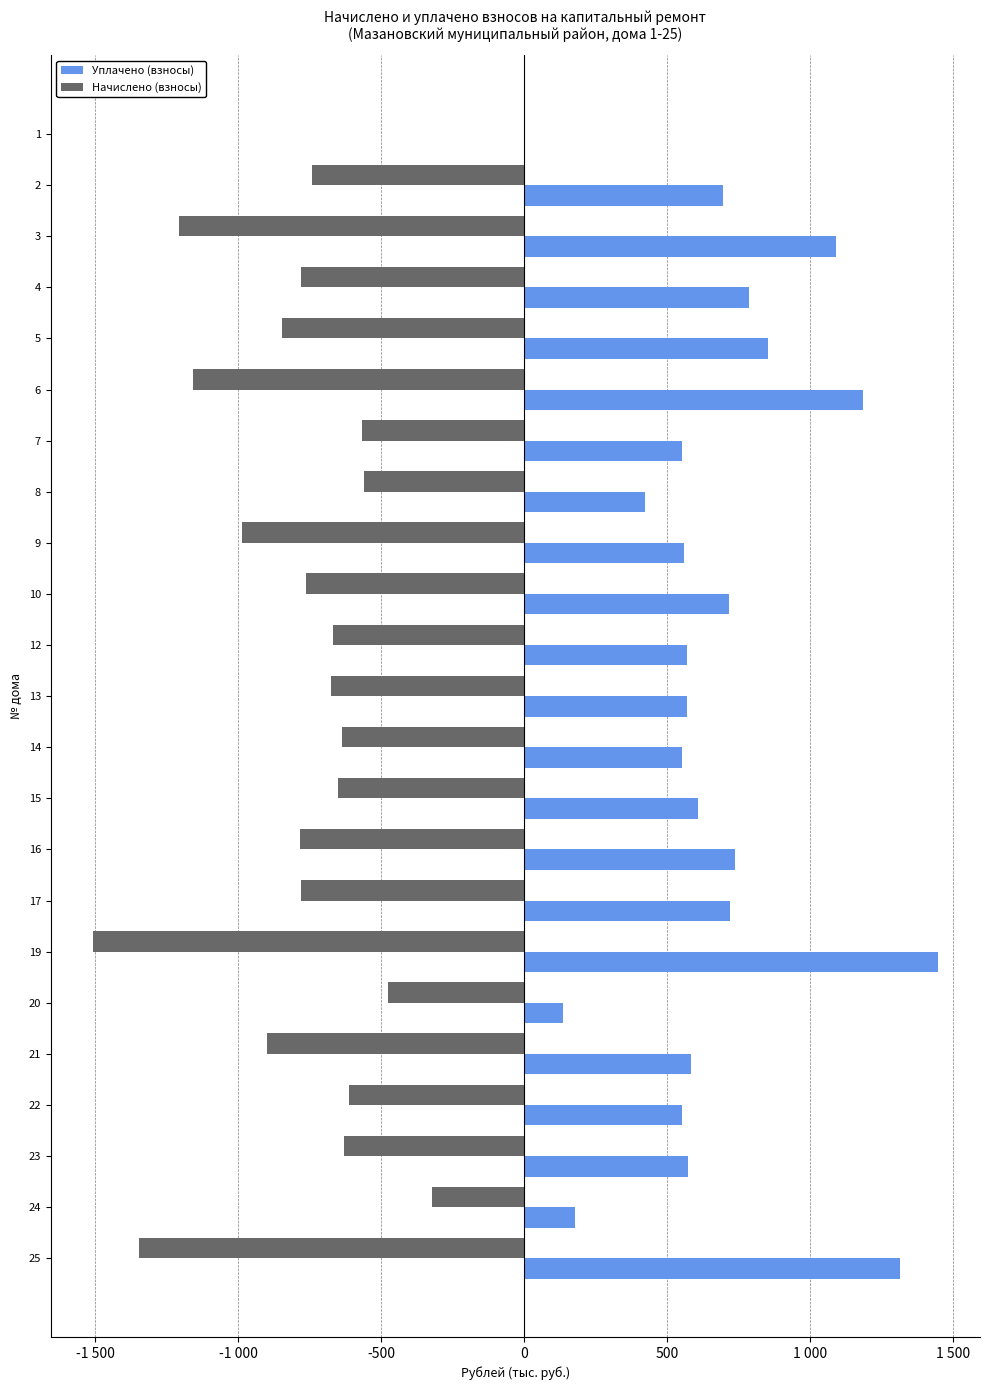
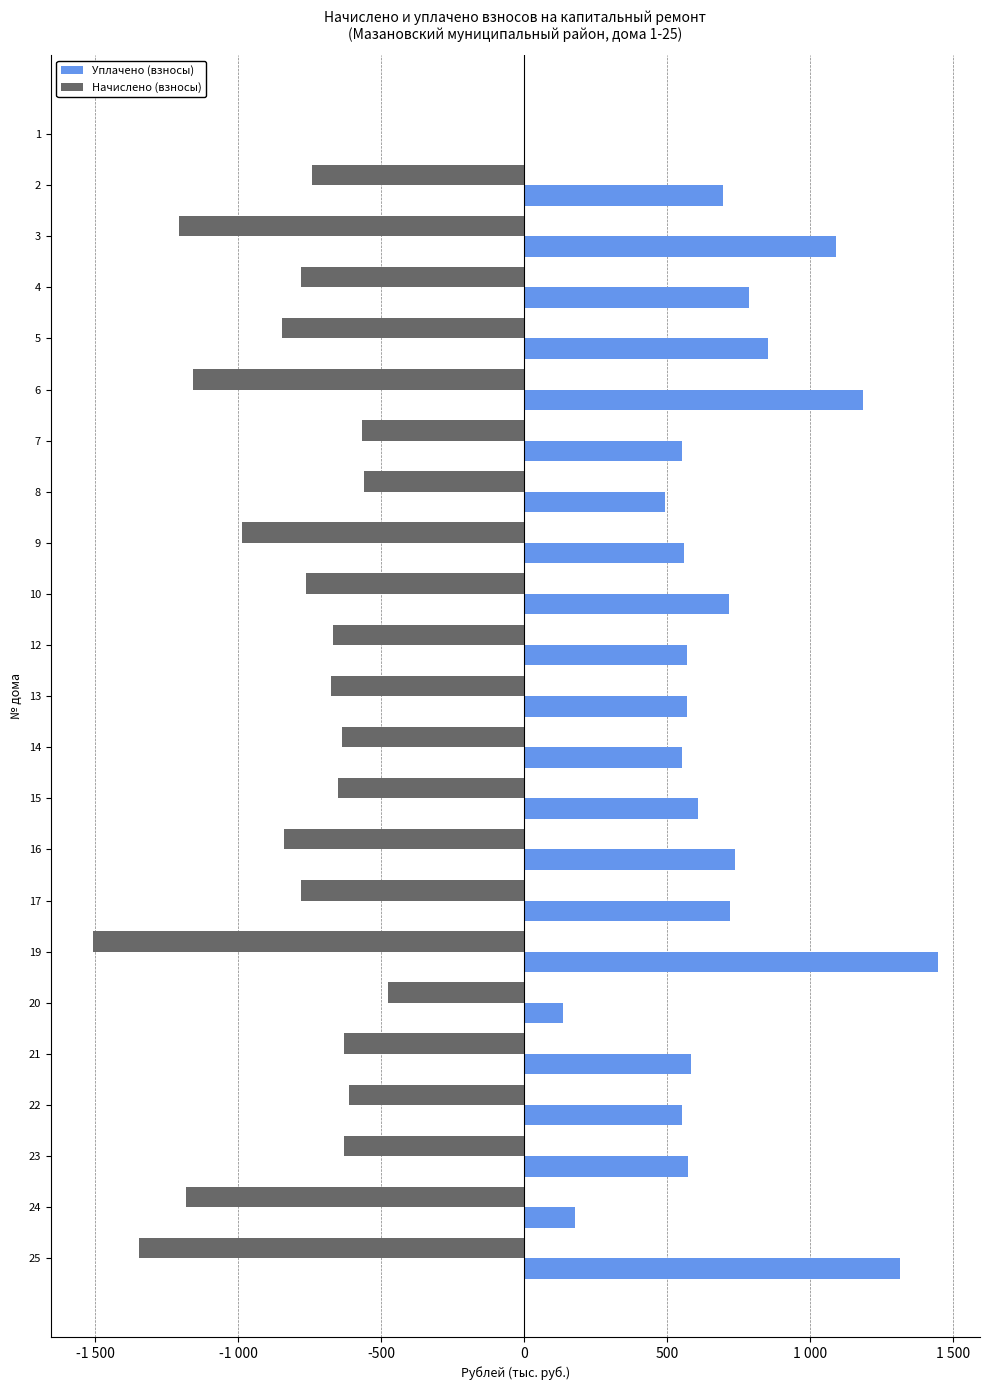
  {
    "Уплачено (взносы)": {
      "2": 700,
      "3": 1090,
      "4": 790,
      "5": 850,
      "6": 1190,
      "7": 550,
-     "8": 420,
+     "8": 490,
      "9": 560,
      "10": 720,
      "12": 570,
      "13": 570,
      "14": 550,
      "15": 610,
      "16": 740,
      "17": 720,
      "19": 1450,
      "20": 140,
      "21": 580,
      "22": 550,
      "23": 570,
      "24": 180,
      "25": 1320
    },
    "Начислено (взносы)": {
      "1": 0,
      "2": -740,
      "3": -1210,
      "4": -780,
      "5": -850,
      "6": -1160,
      "7": -570,
      "8": -560,
      "9": -990,
      "10": -760,
      "12": -670,
      "13": -680,
      "14": -640,
      "15": -650,
-     "16": -790,
+     "16": -840,
      "17": -780,
      "19": -1510,
      "20": -480,
-     "21": -900,
+     "21": -630,
      "22": -610,
      "23": -630,
-     "24": -320,
+     "24": -1180,
      "25": -1350
    }
  }
